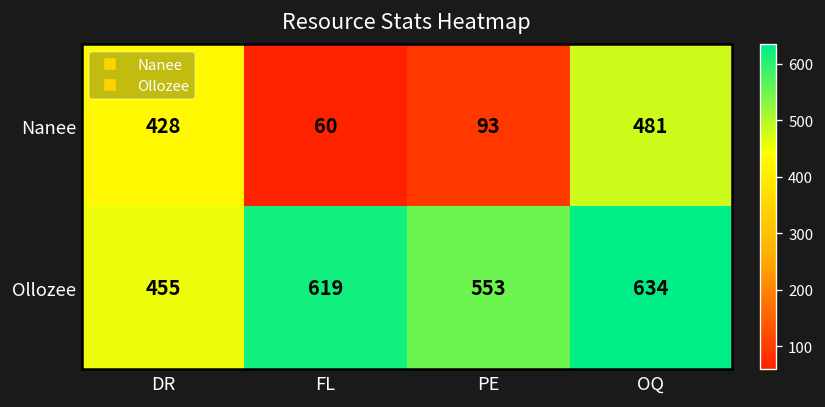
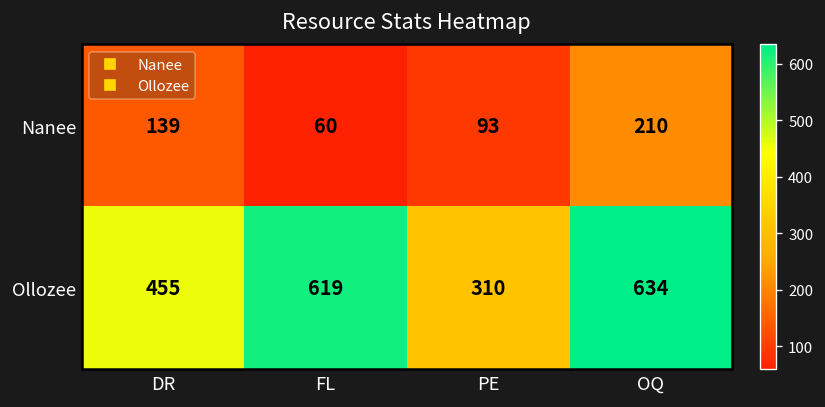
  {
    "Nanee": {
-     "DR": 428,
+     "DR": 139,
      "FL": 60,
      "PE": 93,
-     "OQ": 481
+     "OQ": 210
    },
    "Ollozee": {
      "DR": 455,
      "FL": 619,
-     "PE": 553,
+     "PE": 310,
      "OQ": 634
    }
  }
